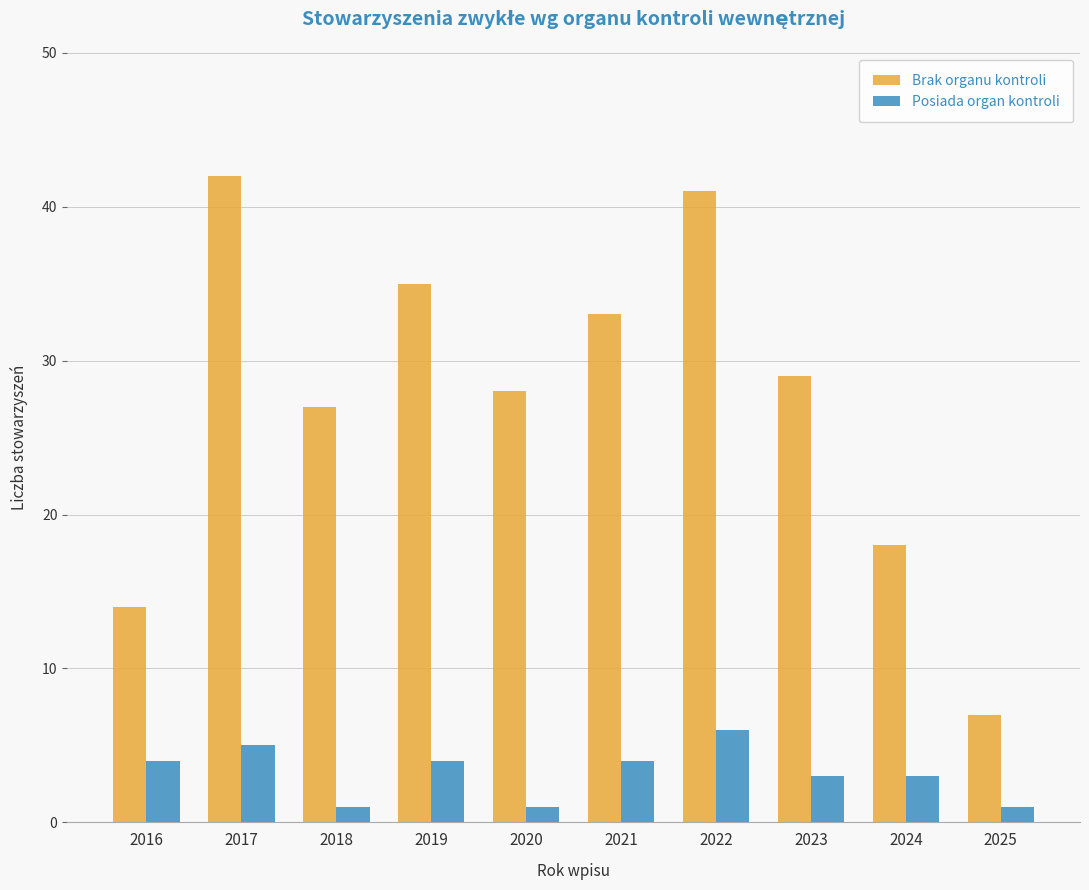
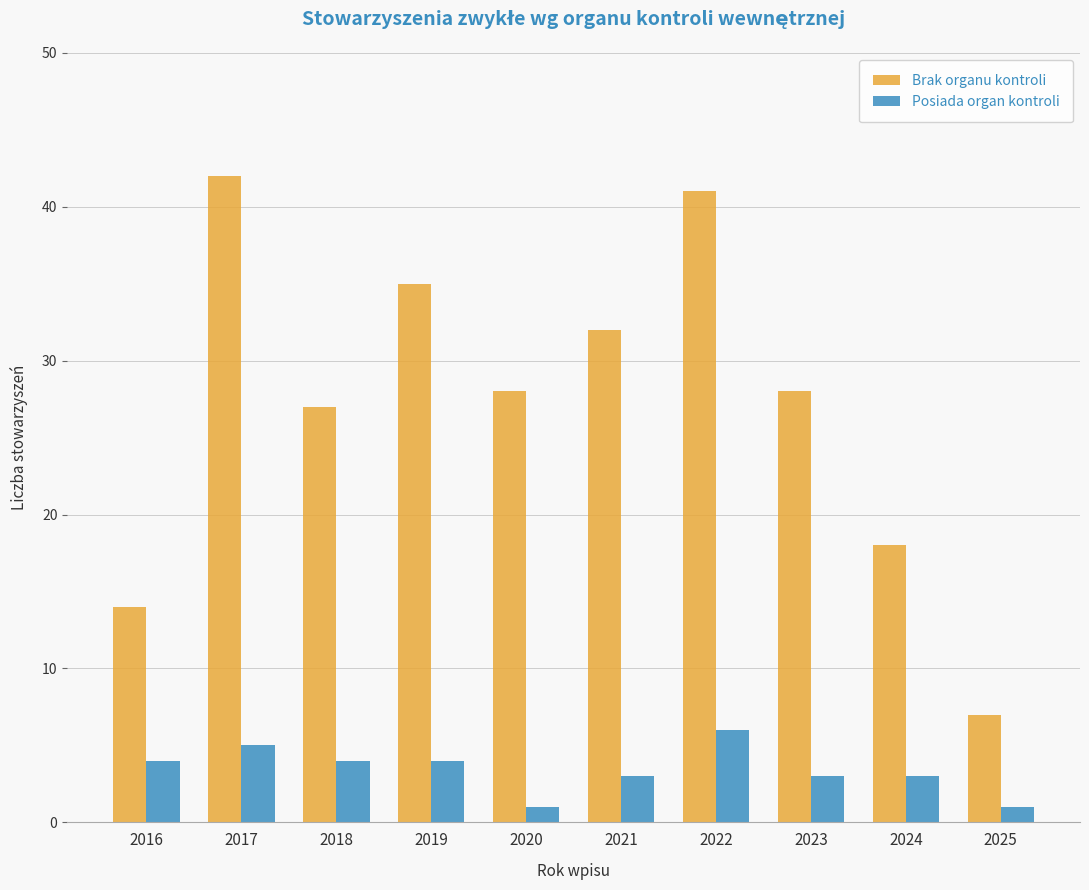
  {
    "Brak organu kontroli": {
      "2016": 14,
      "2017": 42,
      "2018": 27,
      "2019": 35,
      "2020": 28,
-     "2021": 33,
+     "2021": 32,
      "2022": 41,
-     "2023": 29,
+     "2023": 28,
      "2024": 18,
      "2025": 7
    },
    "Posiada organ kontroli": {
      "2016": 4,
      "2017": 5,
-     "2018": 1,
+     "2018": 4,
      "2019": 4,
      "2020": 1,
-     "2021": 4,
+     "2021": 3,
      "2022": 6,
      "2023": 3,
      "2024": 3,
      "2025": 1
    }
  }
